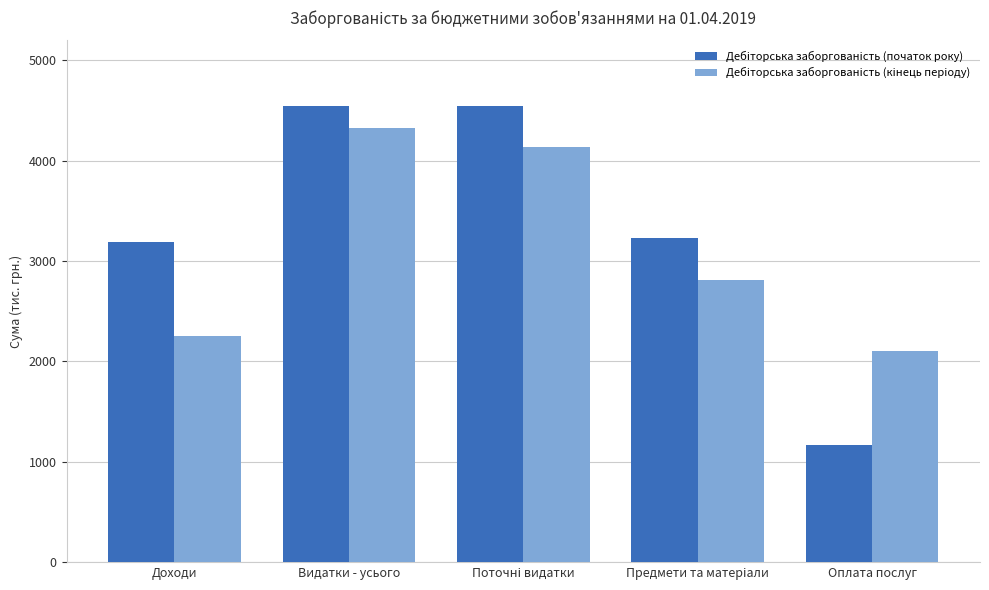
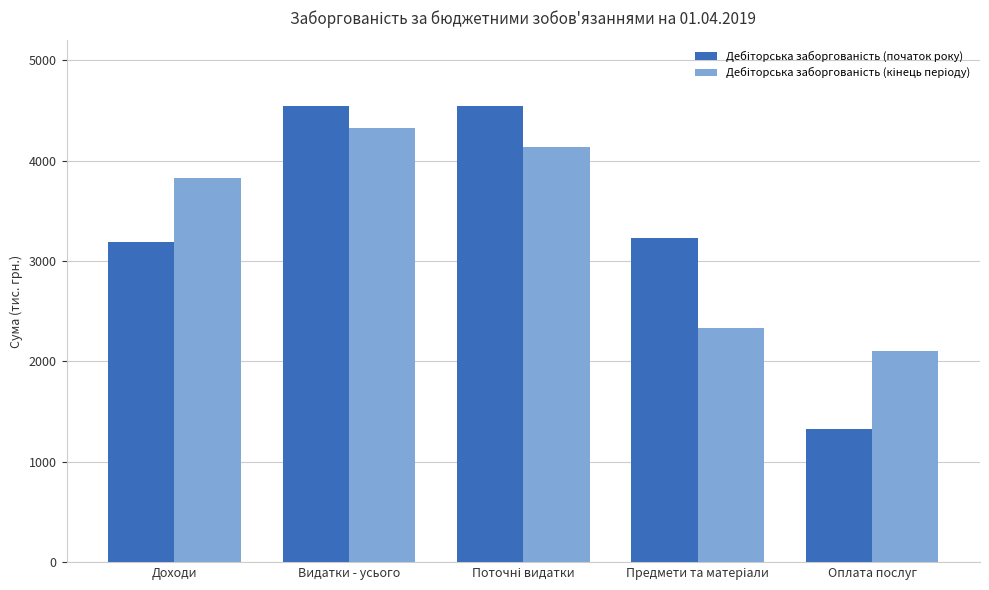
  {
    "Дебіторська заборгованість (початок року)": {
      "Доходи": 3190,
      "Видатки - усього": 4540,
      "Поточні видатки": 4540,
      "Предмети та матеріали": 3230,
-     "Оплата послуг": 1170
+     "Оплата послуг": 1320
    },
    "Дебіторська заборгованість (кінець періоду)": {
-     "Доходи": 2250,
+     "Доходи": 3830,
      "Видатки - усього": 4330,
      "Поточні видатки": 4140,
-     "Предмети та матеріали": 2810,
+     "Предмети та матеріали": 2340,
      "Оплата послуг": 2100
    }
  }
